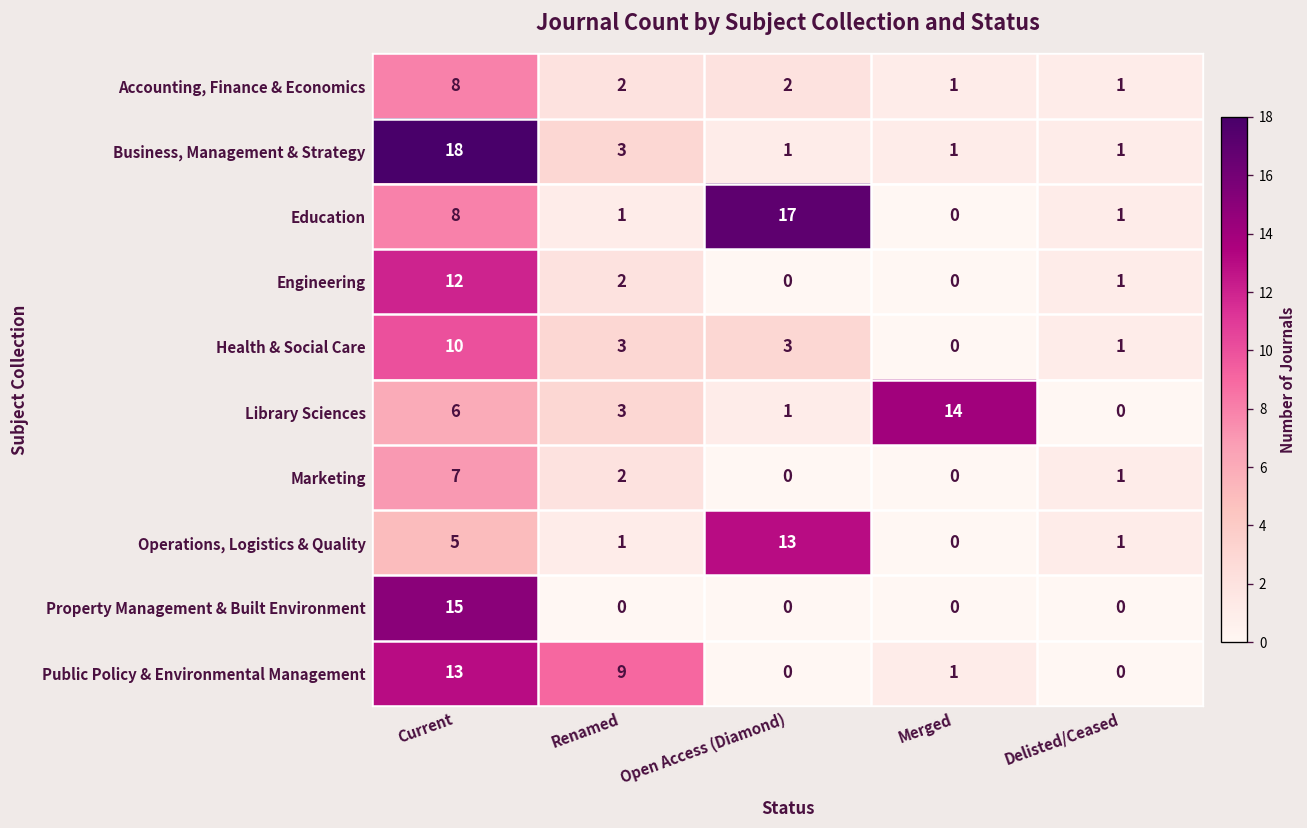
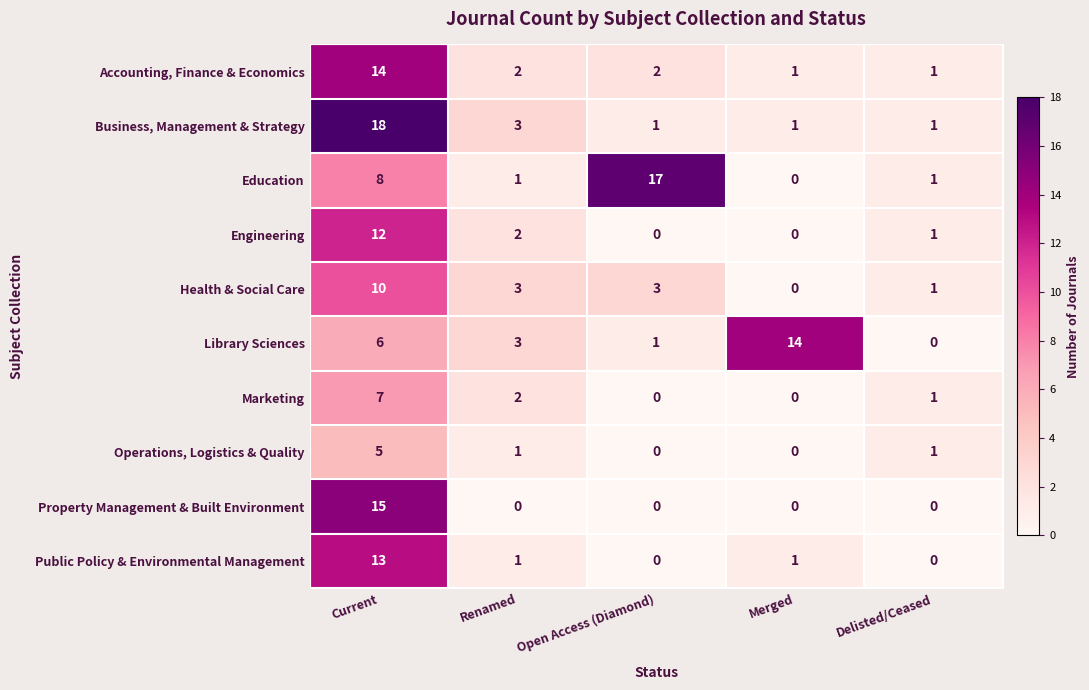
  {
    "Accounting, Finance & Economics": {
-     "Current": 8,
+     "Current": 14,
      "Renamed": 2,
      "Open Access (Diamond)": 2,
      "Merged": 1,
      "Delisted/Ceased": 1
    },
    "Business, Management & Strategy": {
      "Current": 18,
      "Renamed": 3,
      "Open Access (Diamond)": 1,
      "Merged": 1,
      "Delisted/Ceased": 1
    },
    "Education": {
      "Current": 8,
      "Renamed": 1,
      "Open Access (Diamond)": 17,
      "Merged": 0,
      "Delisted/Ceased": 1
    },
    "Engineering": {
      "Current": 12,
      "Renamed": 2,
      "Open Access (Diamond)": 0,
      "Merged": 0,
      "Delisted/Ceased": 1
    },
    "Health & Social Care": {
      "Current": 10,
      "Renamed": 3,
      "Open Access (Diamond)": 3,
      "Merged": 0,
      "Delisted/Ceased": 1
    },
    "Library Sciences": {
      "Current": 6,
      "Renamed": 3,
      "Open Access (Diamond)": 1,
      "Merged": 14,
      "Delisted/Ceased": 0
    },
    "Marketing": {
      "Current": 7,
      "Renamed": 2,
      "Open Access (Diamond)": 0,
      "Merged": 0,
      "Delisted/Ceased": 1
    },
    "Operations, Logistics & Quality": {
      "Current": 5,
      "Renamed": 1,
-     "Open Access (Diamond)": 13,
+     "Open Access (Diamond)": 0,
      "Merged": 0,
      "Delisted/Ceased": 1
    },
    "Property Management & Built Environment": {
      "Current": 15,
      "Renamed": 0,
      "Open Access (Diamond)": 0,
      "Merged": 0,
      "Delisted/Ceased": 0
    },
    "Public Policy & Environmental Management": {
      "Current": 13,
-     "Renamed": 9,
+     "Renamed": 1,
      "Open Access (Diamond)": 0,
      "Merged": 1,
      "Delisted/Ceased": 0
    }
  }
